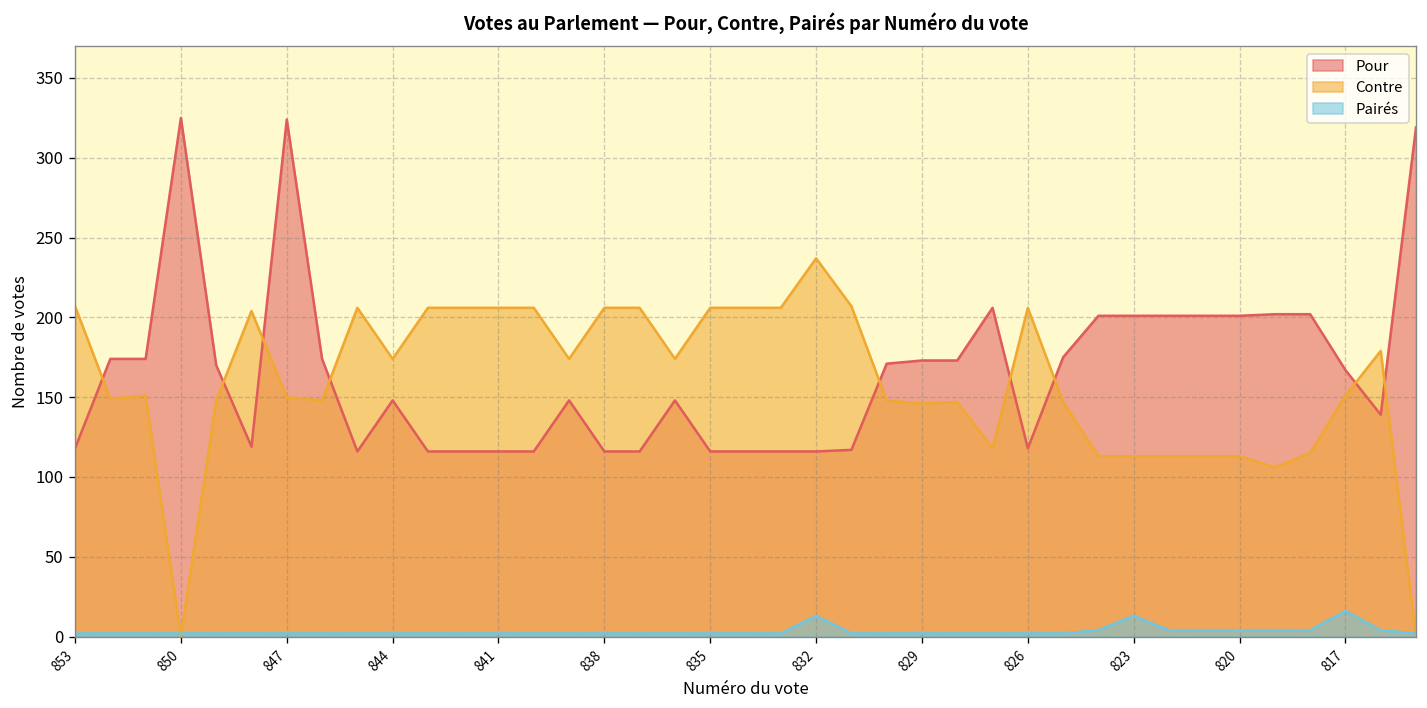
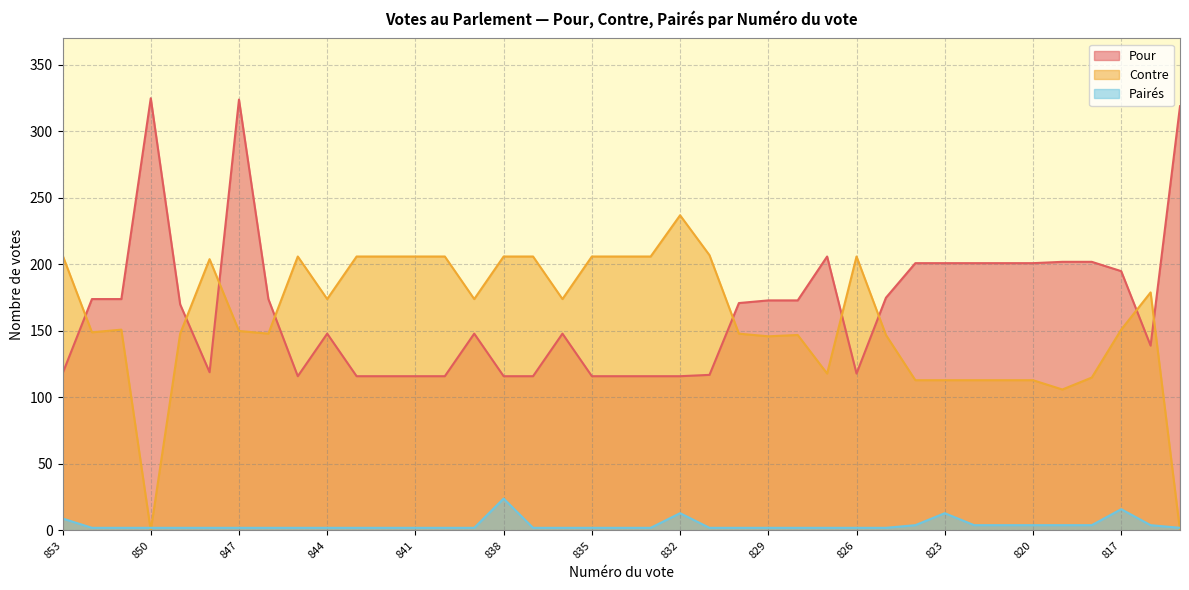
  {
    "Pour": {
      "853": 118,
      "850": 325,
      "847": 324,
      "844": 148,
      "841": 116,
      "838": 116,
      "835": 116,
      "832": 116,
      "829": 173,
      "826": 118,
      "823": 201,
      "820": 201,
-     "817": 167
+     "817": 195
    },
    "Contre": {
      "853": 207,
      "850": 0,
      "847": 150,
      "844": 174,
      "841": 206,
      "838": 206,
      "835": 206,
      "832": 237,
      "829": 146,
      "826": 206,
      "823": 113,
      "820": 113,
      "817": 151
    },
    "Pairés": {
-     "853": 2,
+     "853": 9,
      "850": 2,
      "847": 2,
      "844": 2,
      "841": 2,
-     "838": 2,
+     "838": 24,
      "835": 2,
      "832": 13,
      "829": 2,
      "826": 2,
      "823": 13,
      "820": 4,
      "817": 16
    }
  }
